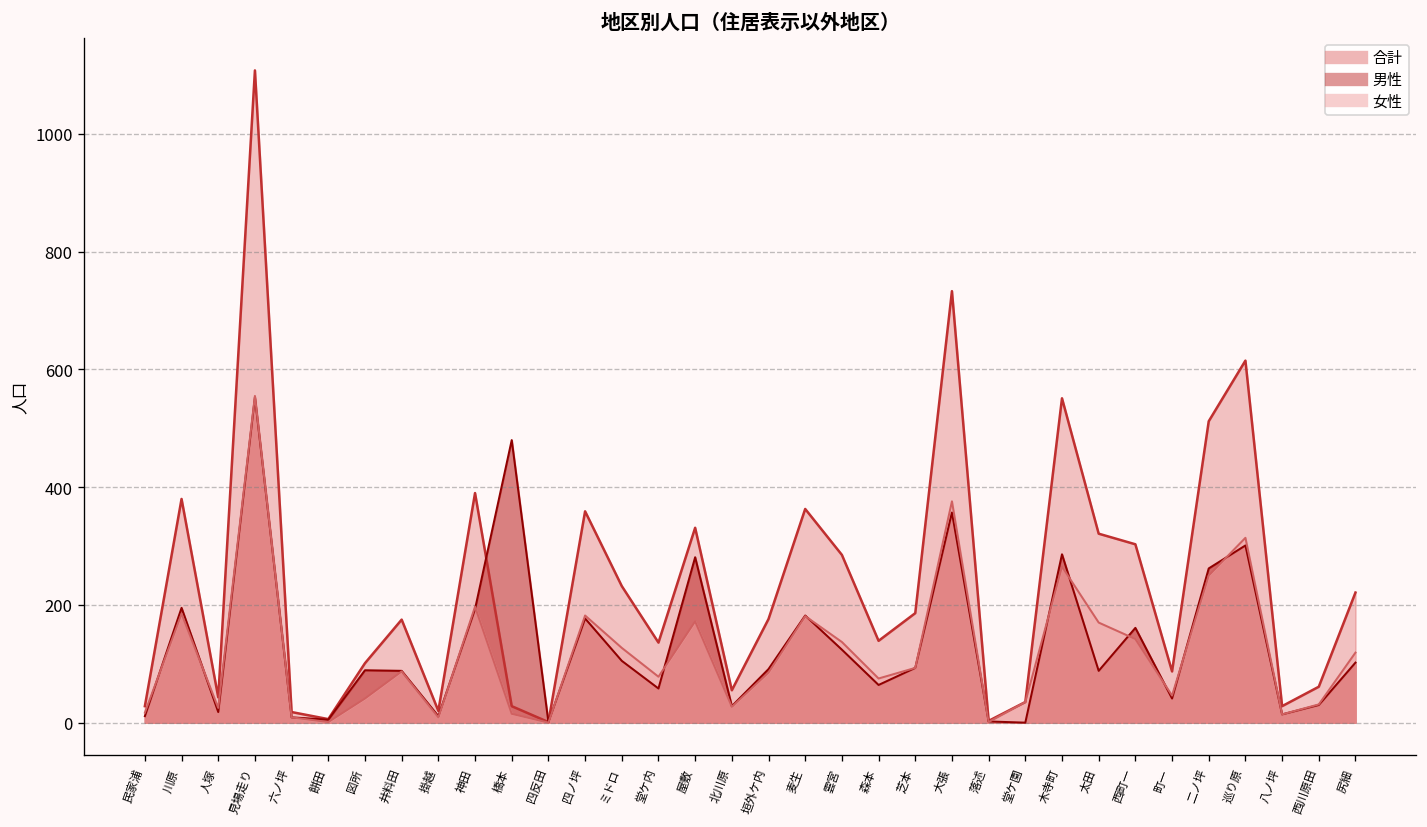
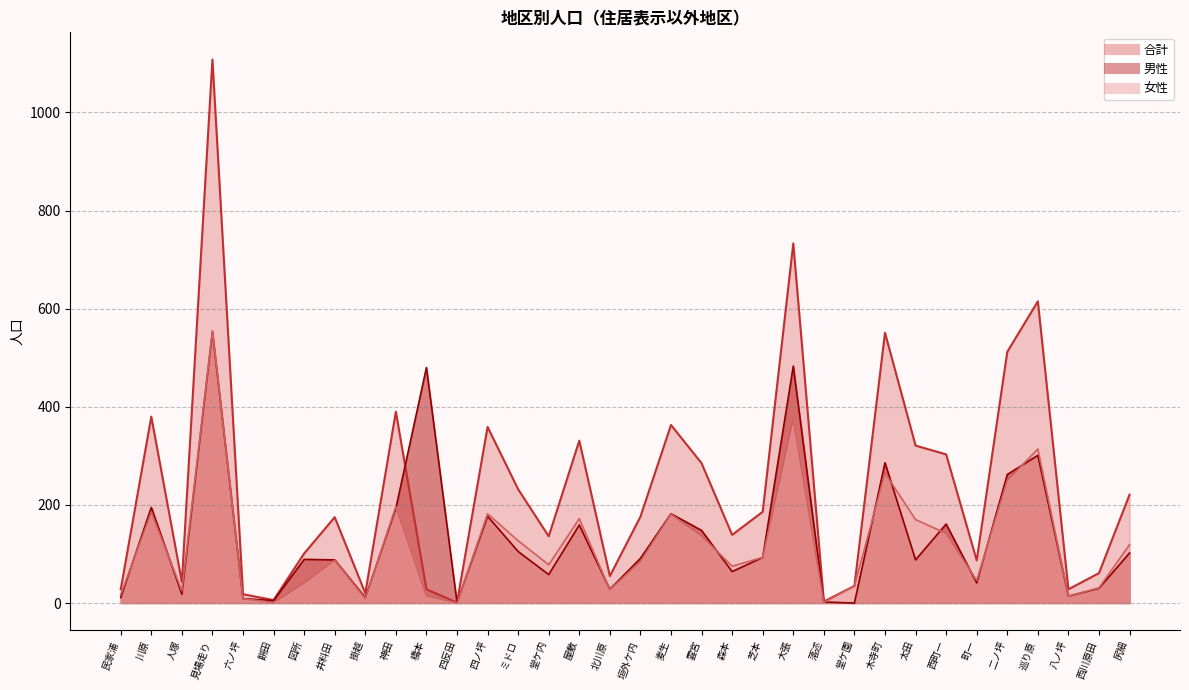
  {
    "男性": {
      "民家浦": 10,
      "川原": 200,
      "人塚": 20,
      "図所": 90,
      "橋本": 480,
      "ミドロ": 110,
      "堂ケ内": 60,
-     "屋敷": 280,
+     "屋敷": 160,
      "垣外ケ内": 90,
-     "雲宮": 120,
+     "雲宮": 150,
      "森本": 60,
-     "大張": 360,
+     "大張": 480,
      "堂ケ園": 0,
      "木寺町": 290,
      "太田": 90,
      "西町一": 160,
      "二ノ坪": 260,
      "巡り原": 300,
      "尻細": 100
    }
  }
